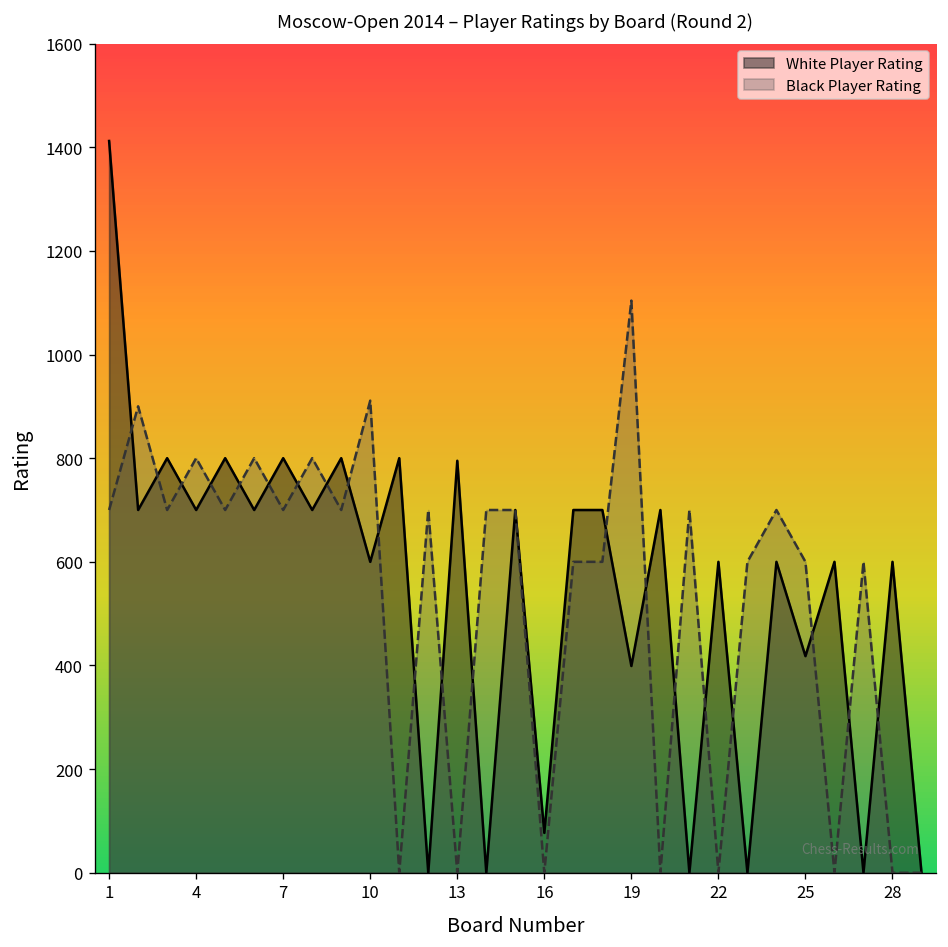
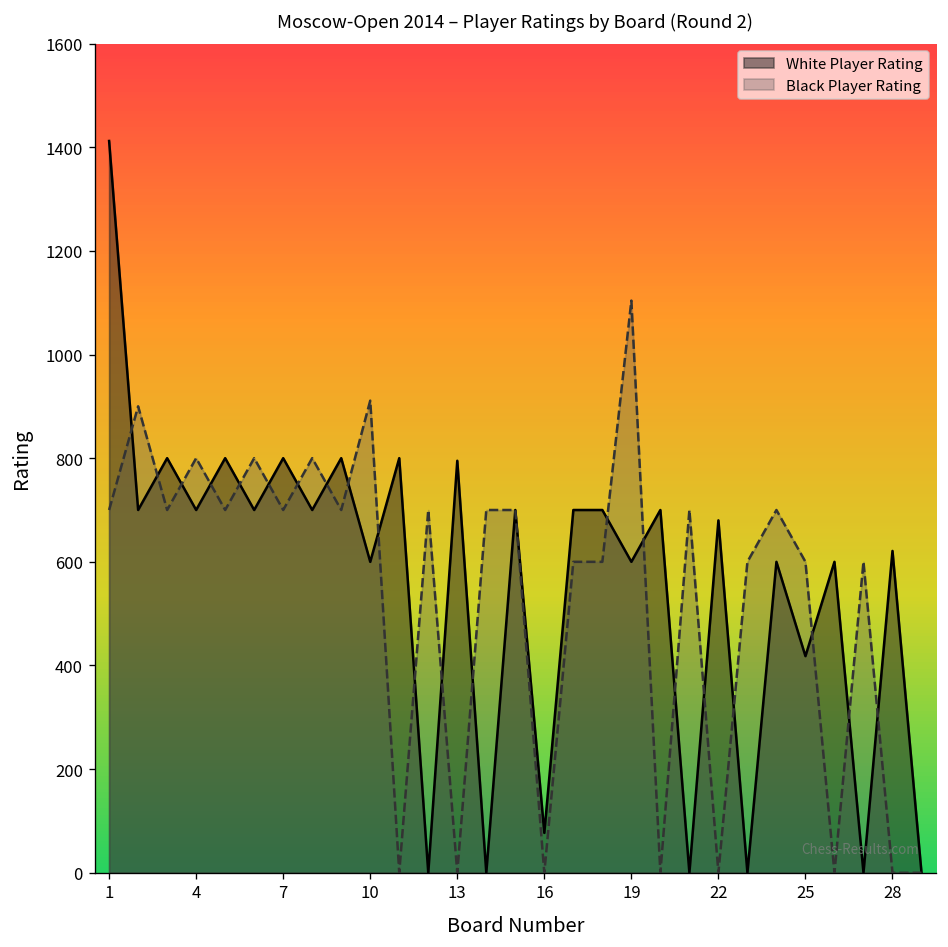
  {
    "White Player Rating": {
      "1": 1410,
      "4": 700,
      "7": 800,
      "10": 600,
      "13": 800,
      "16": 80,
-     "19": 400,
-     "22": 600,
+     "19": 600,
+     "22": 680,
      "25": 420,
-     "28": 600
+     "28": 620
    },
    "Black Player Rating": {
      "1": 700,
      "4": 800,
      "7": 700,
      "10": 910,
      "13": 0,
      "16": 0,
      "19": 1100,
      "22": 0,
      "25": 600,
      "28": 0
    }
  }
